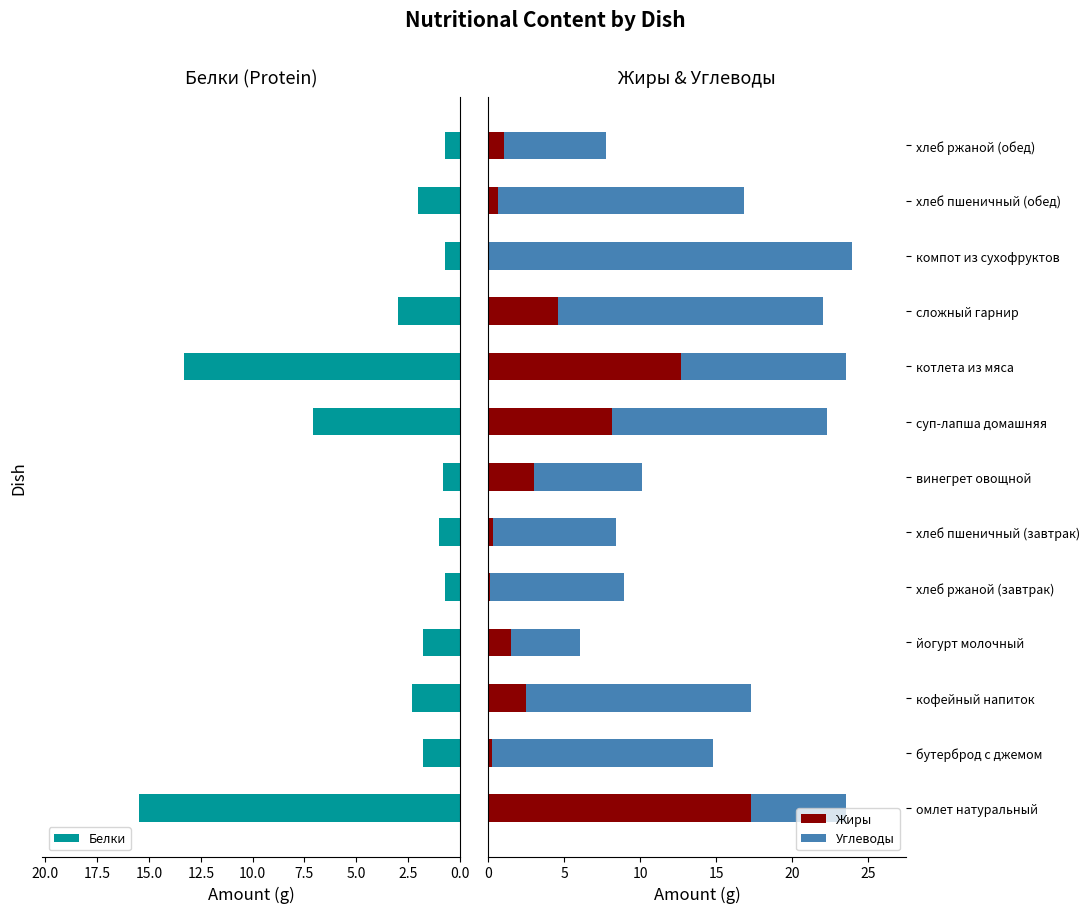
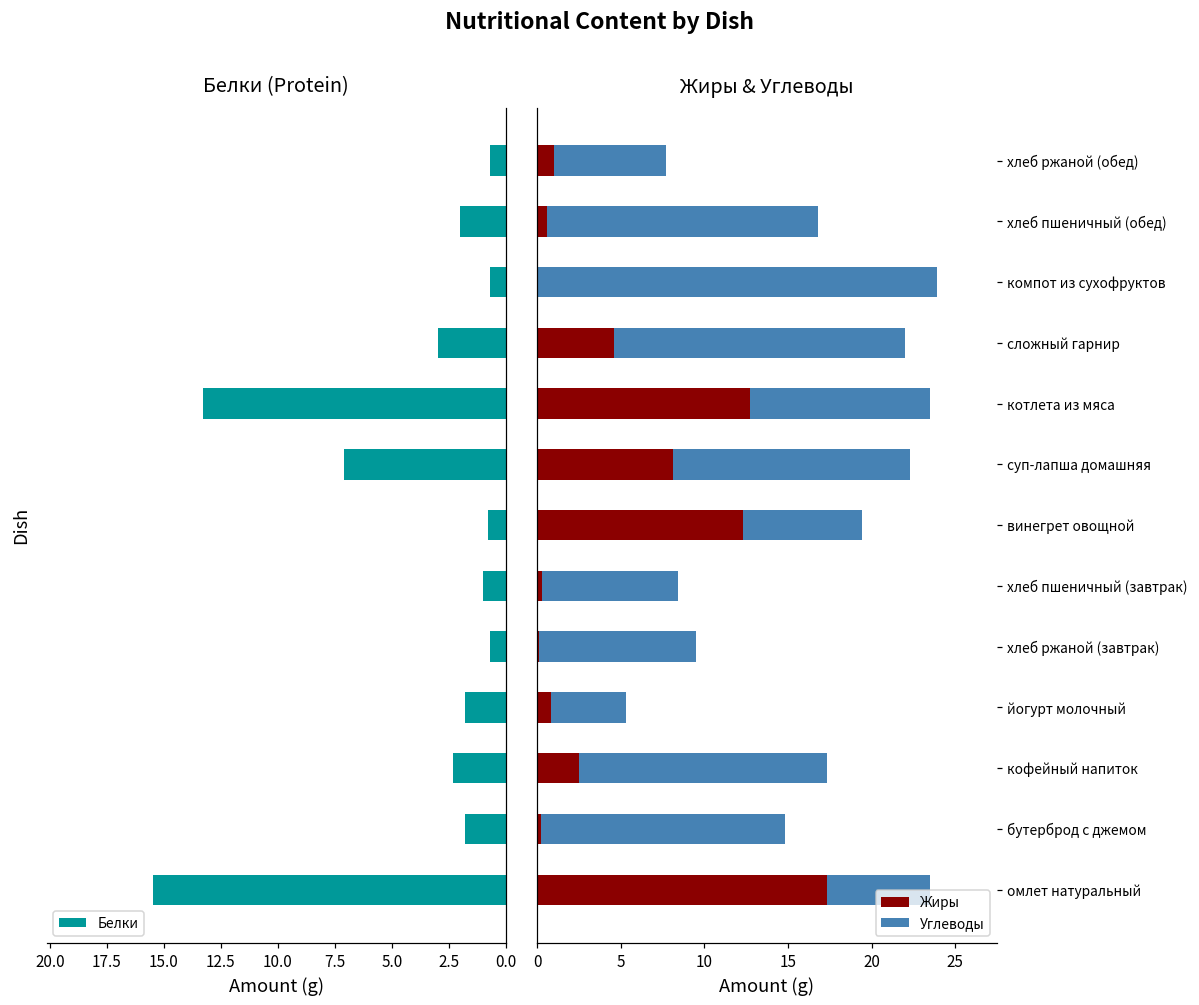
  {
    "Жиры & Углеводы": {
      "Жиры": {
        "хлеб ржаной (обед)": 1.0,
        "хлеб пшеничный (обед)": 0.6,
        "компот из сухофруктов": 0.0,
        "сложный гарнир": 4.6,
        "котлета из мяса": 12.7,
        "суп-лапша домашняя": 8.1,
-       "винегрет овощной": 3.0,
+       "винегрет овощной": 12.3,
        "хлеб пшеничный (завтрак)": 0.3,
-       "йогурт молочный": 1.5,
+       "йогурт молочный": 0.8,
        "кофейный напиток": 2.5,
        "бутерброд с джемом": 0.2,
        "омлет натуральный": 17.3
      },
      "Углеводы": {
        "хлеб ржаной (обед)": 6.7,
        "хлеб пшеничный (обед)": 16.2,
        "компот из сухофруктов": 23.9,
        "сложный гарнир": 17.4,
        "котлета из мяса": 10.8,
        "суп-лапша домашняя": 14.2,
        "винегрет овощной": 7.1,
        "хлеб пшеничный (завтрак)": 8.1,
-       "хлеб ржаной (завтрак)": 8.8,
+       "хлеб ржаной (завтрак)": 9.4,
        "йогурт молочный": 4.5,
        "кофейный напиток": 14.8,
        "бутерброд с джемом": 14.6
      }
    }
  }
